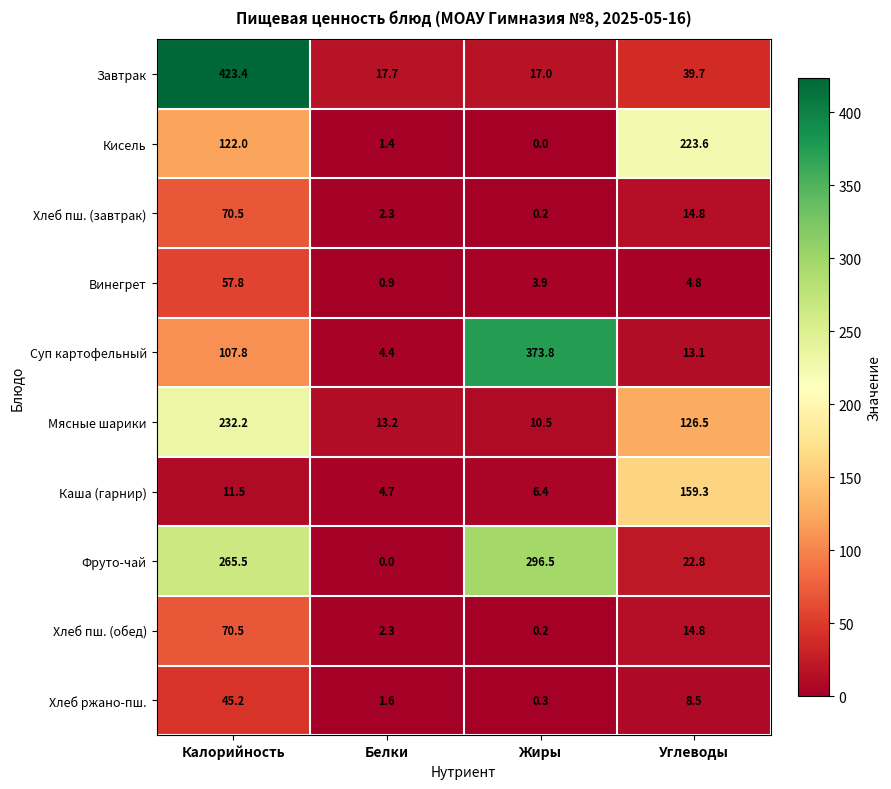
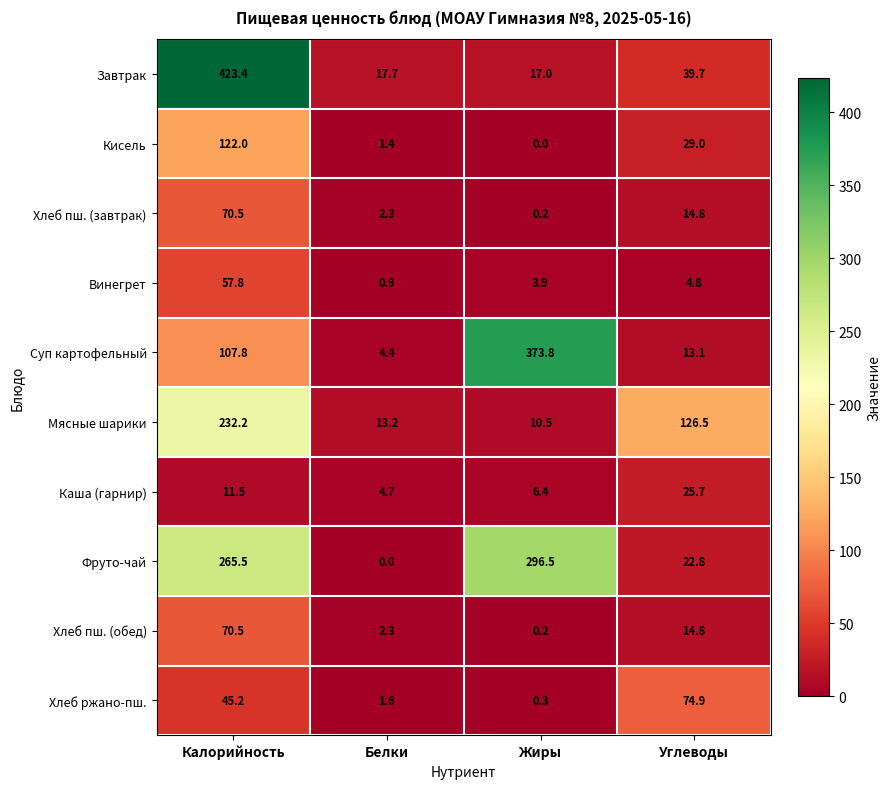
  {
    "Завтрак": {
      "Калорийность": 423.4,
      "Белки": 17.7,
      "Жиры": 17.0,
      "Углеводы": 39.7
    },
    "Кисель": {
      "Калорийность": 122.0,
      "Белки": 1.4,
      "Жиры": 0.0,
-     "Углеводы": 223.6
+     "Углеводы": 29.0
    },
    "Хлеб пш. (завтрак)": {
      "Калорийность": 70.5,
      "Белки": 2.3,
      "Жиры": 0.2,
      "Углеводы": 14.8
    },
    "Винегрет": {
      "Калорийность": 57.8,
      "Белки": 0.9,
      "Жиры": 3.9,
      "Углеводы": 4.8
    },
    "Суп картофельный": {
      "Калорийность": 107.8,
      "Белки": 4.4,
      "Жиры": 373.8,
      "Углеводы": 13.1
    },
    "Мясные шарики": {
      "Калорийность": 232.2,
      "Белки": 13.2,
      "Жиры": 10.5,
      "Углеводы": 126.5
    },
    "Каша (гарнир)": {
      "Калорийность": 11.5,
      "Белки": 4.7,
      "Жиры": 6.4,
-     "Углеводы": 159.3
+     "Углеводы": 25.7
    },
    "Фруто-чай": {
      "Калорийность": 265.5,
      "Белки": 0.0,
      "Жиры": 296.5,
      "Углеводы": 22.8
    },
    "Хлеб пш. (обед)": {
      "Калорийность": 70.5,
      "Белки": 2.3,
      "Жиры": 0.2,
      "Углеводы": 14.8
    },
    "Хлеб ржано-пш.": {
      "Калорийность": 45.2,
      "Белки": 1.6,
      "Жиры": 0.3,
-     "Углеводы": 8.5
+     "Углеводы": 74.9
    }
  }
